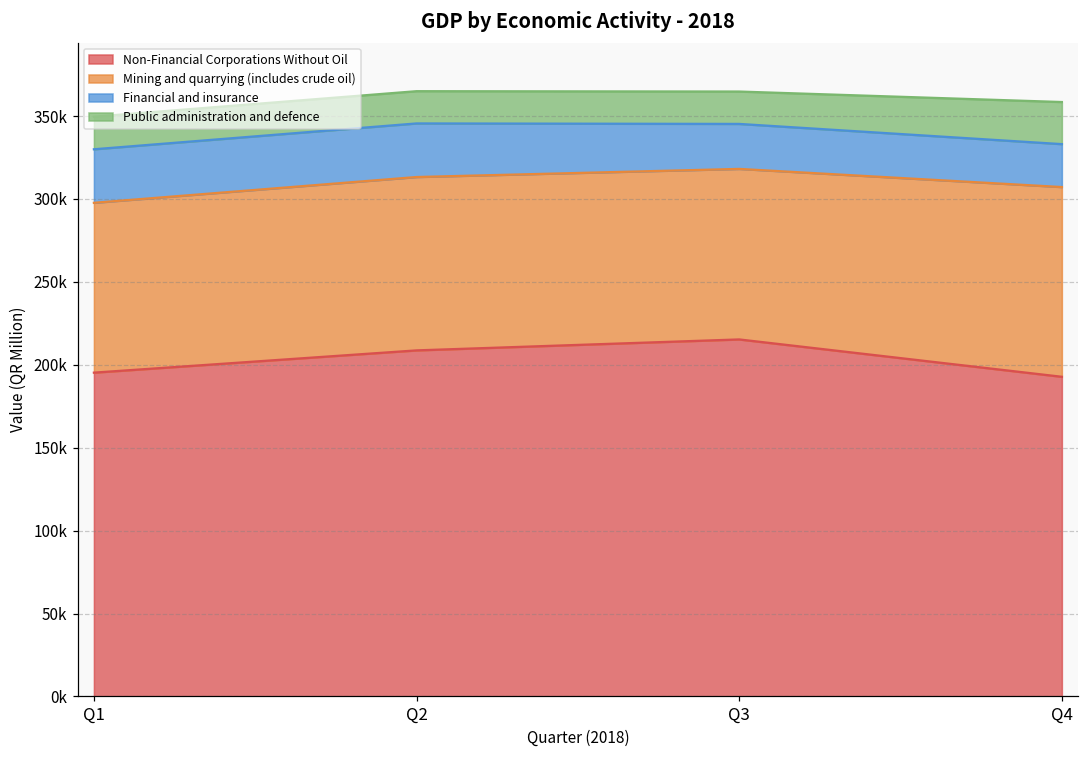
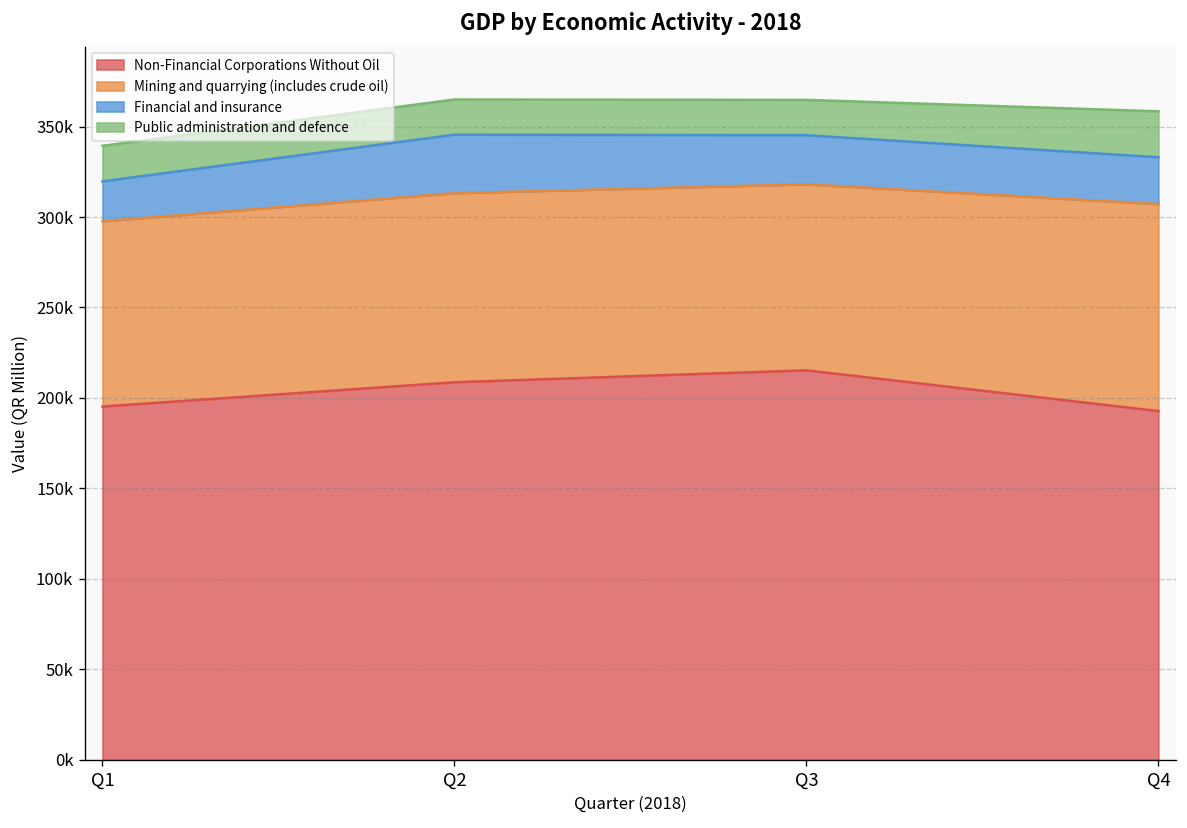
  {
    "Non-Financial Corporations Without Oil": {
      "Q1": 195000,
      "Q2": 209000,
      "Q3": 215000,
      "Q4": 193000
    },
    "Mining and quarrying (includes crude oil)": {
      "Q1": 102000,
      "Q2": 105000,
      "Q3": 103000,
      "Q4": 114000
    },
    "Financial and insurance": {
-     "Q1": 32000,
+     "Q1": 22000,
      "Q2": 32000,
      "Q3": 27000,
      "Q4": 26000
    },
    "Public administration and defence": {
      "Q2": 19000,
      "Q3": 20000,
      "Q4": 25000
    }
  }
